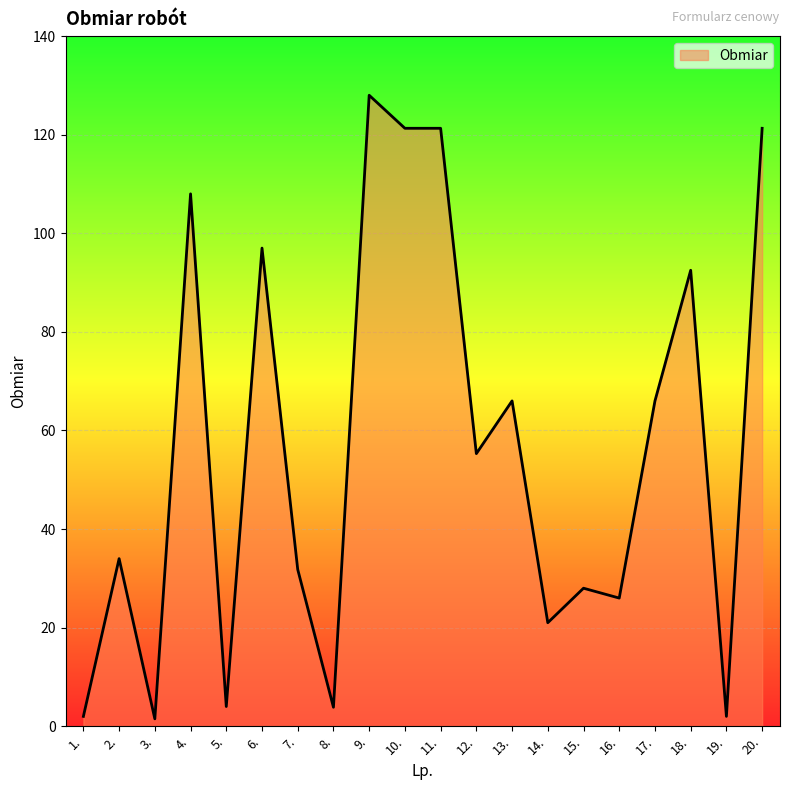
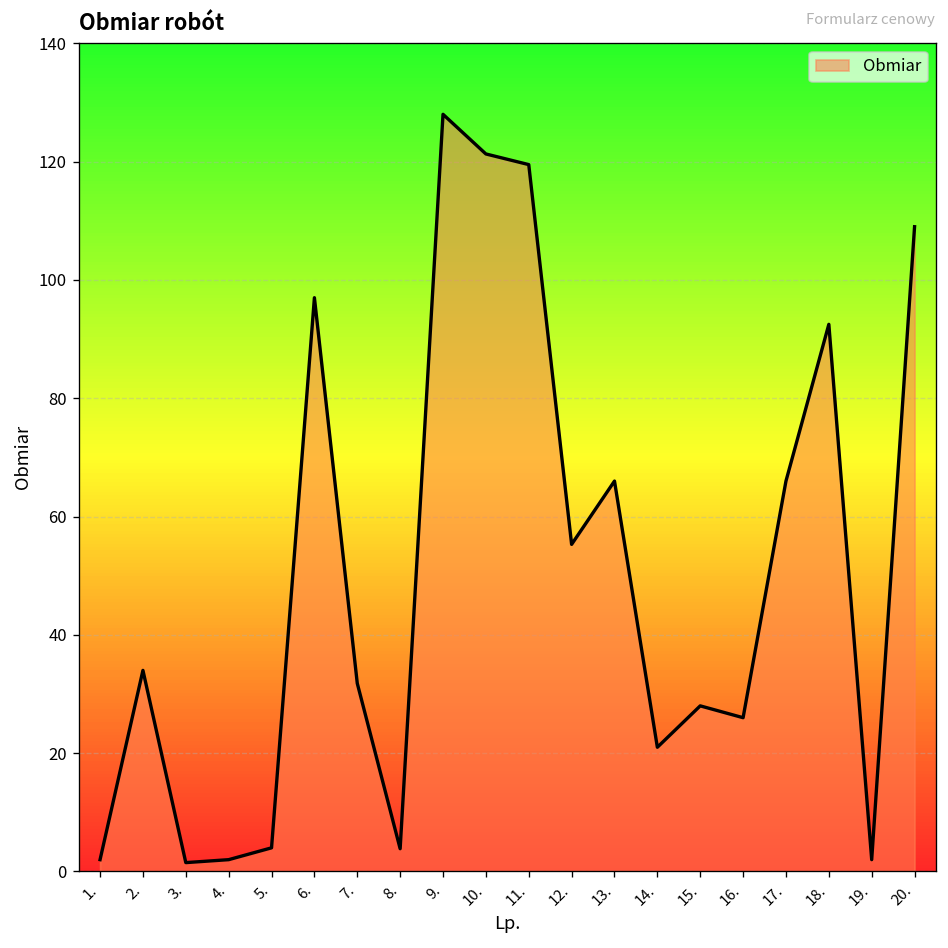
  {
    "1.": 2,
    "2.": 34,
    "3.": 2,
-   "4.": 108,
+   "4.": 2,
    "5.": 4,
    "6.": 97,
    "7.": 32,
    "8.": 4,
    "9.": 128,
    "10.": 121,
-   "11.": 121,
+   "11.": 120,
    "12.": 55,
    "13.": 66,
    "14.": 21,
    "15.": 28,
    "16.": 26,
    "17.": 66,
    "18.": 93,
    "19.": 2,
-   "20.": 121
+   "20.": 109
  }
